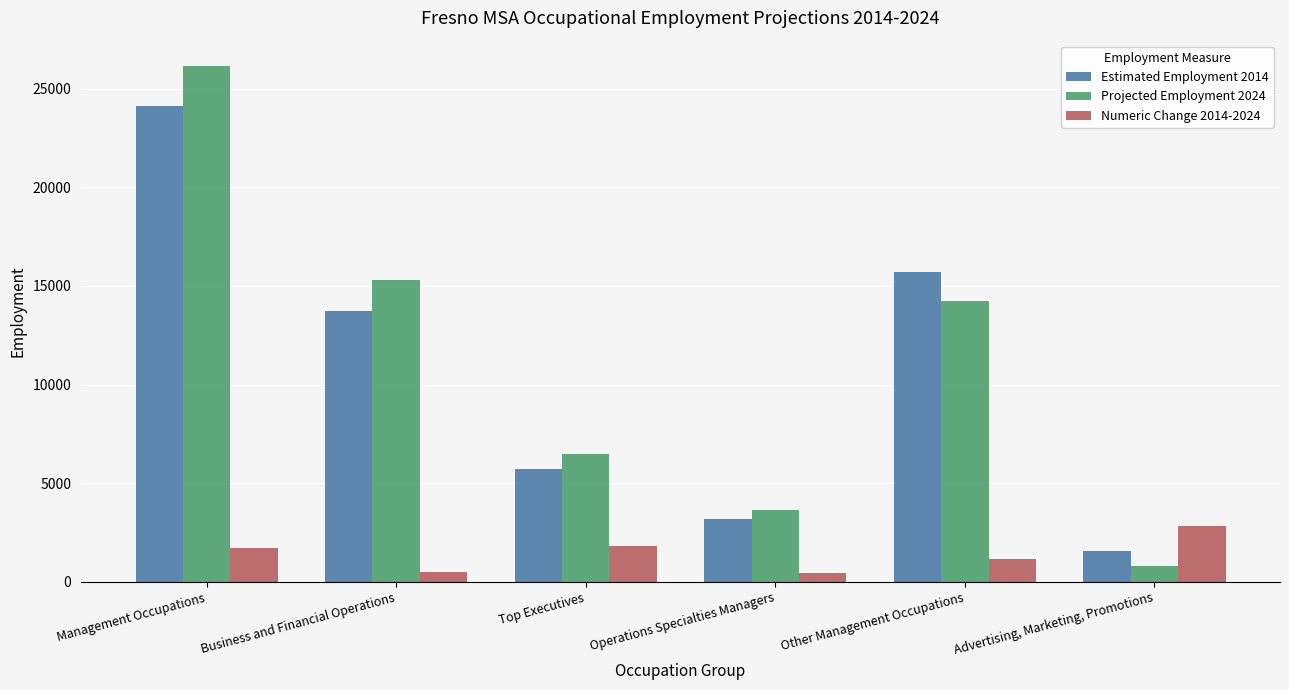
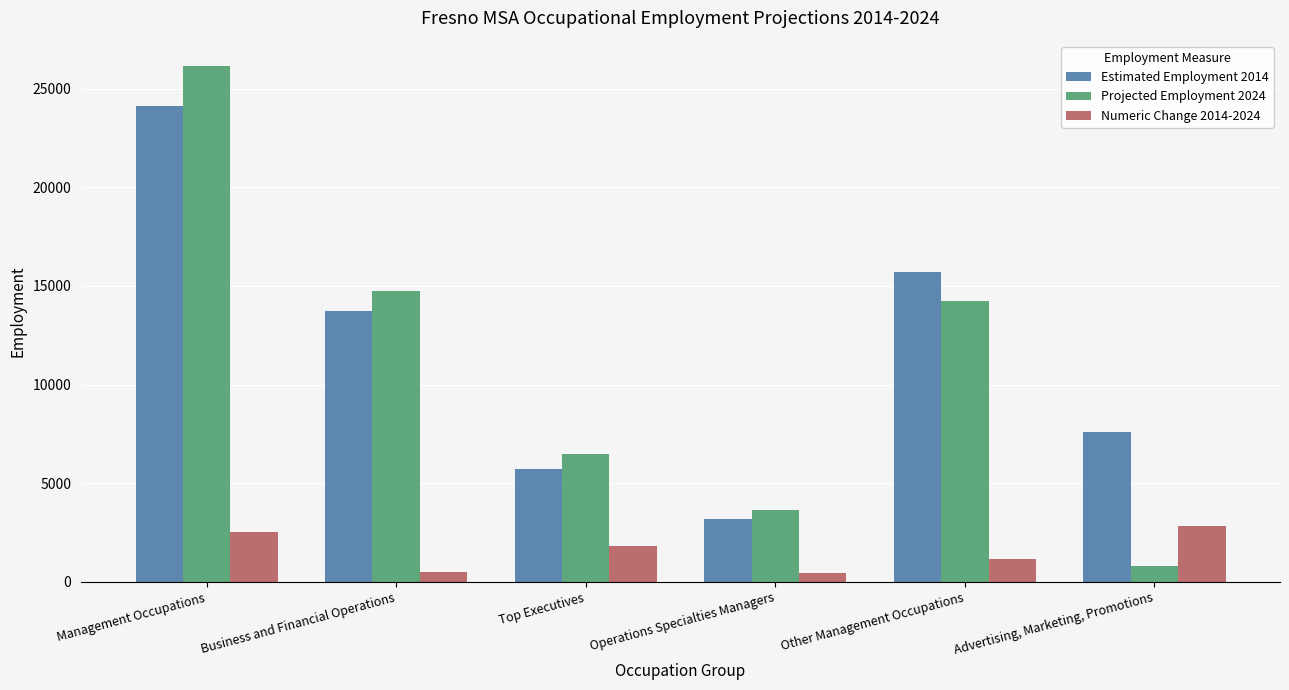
  {
    "Estimated Employment 2014": {
      "Management Occupations": 24100,
      "Business and Financial Operations": 13700,
      "Top Executives": 5700,
      "Operations Specialties Managers": 3200,
      "Other Management Occupations": 15700,
-     "Advertising, Marketing, Promotions": 1600
+     "Advertising, Marketing, Promotions": 7600
    },
    "Projected Employment 2024": {
      "Management Occupations": 26100,
-     "Business and Financial Operations": 15300,
+     "Business and Financial Operations": 14700,
      "Top Executives": 6500,
      "Operations Specialties Managers": 3700,
      "Other Management Occupations": 14200,
      "Advertising, Marketing, Promotions": 800
    },
    "Numeric Change 2014-2024": {
-     "Management Occupations": 1700,
+     "Management Occupations": 2600,
      "Business and Financial Operations": 500,
      "Top Executives": 1800,
      "Operations Specialties Managers": 500,
      "Other Management Occupations": 1100,
      "Advertising, Marketing, Promotions": 2800
    }
  }
